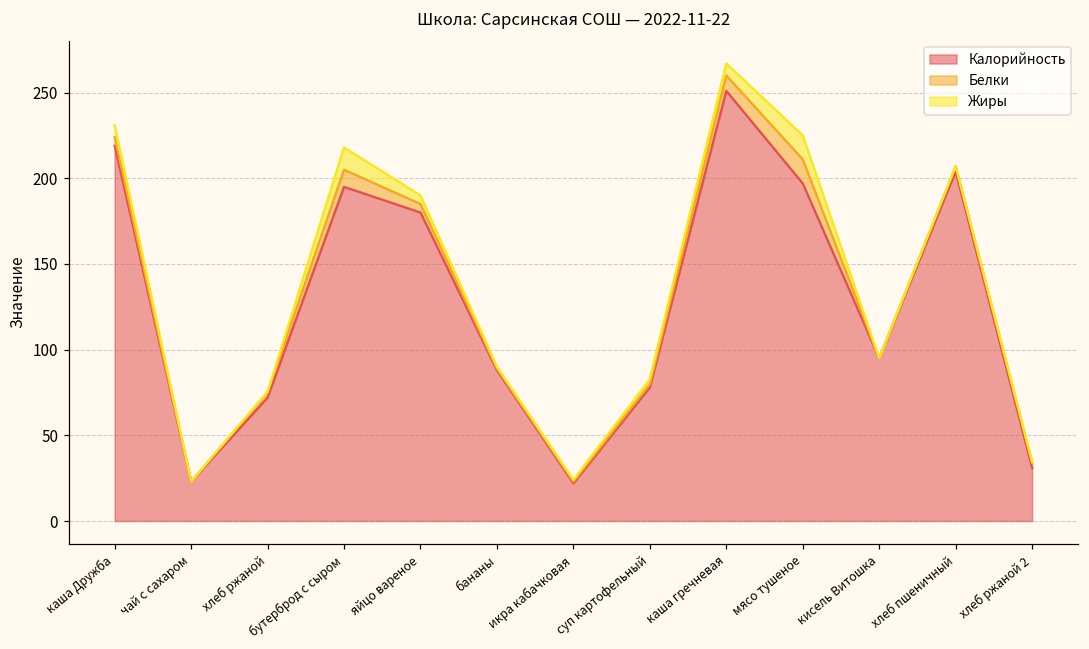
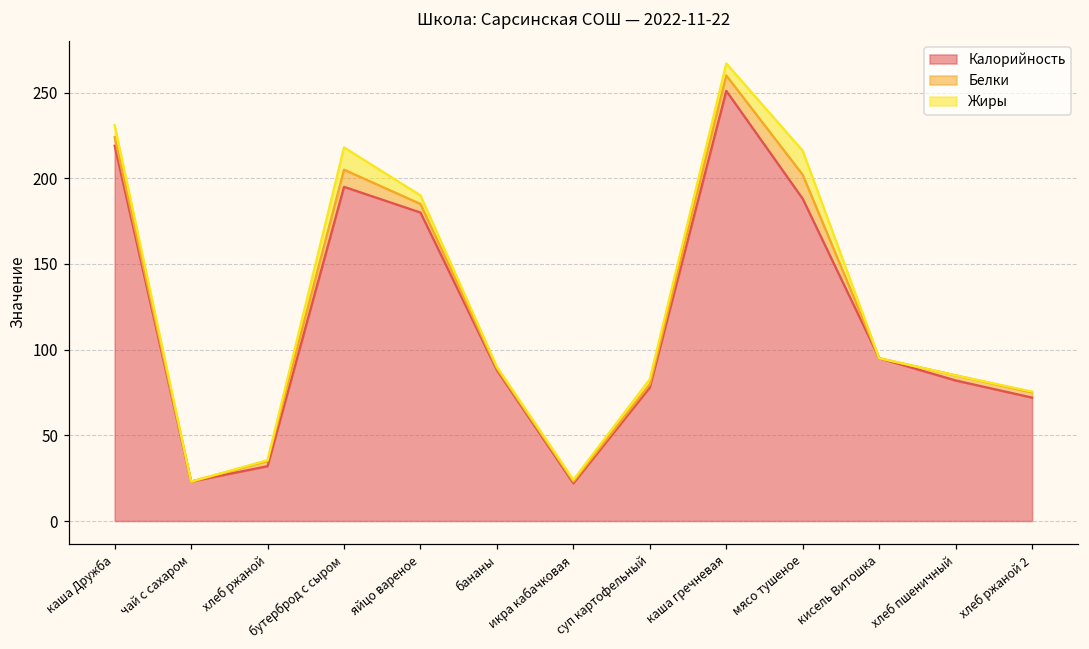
  {
    "Калорийность": {
      "каша Дружба": 219,
-     "хлеб ржаной": 72,
+     "хлеб ржаной": 32,
      "бутерброд с сыром": 195,
      "яйцо вареное": 180,
      "суп картофельный": 78,
      "каша гречневая": 251,
-     "мясо тушеное": 197,
-     "хлеб пшеничный": 204,
-     "хлеб ржаной 2": 31
+     "мясо тушеное": 188,
+     "хлеб пшеничный": 82,
+     "хлеб ржаной 2": 72
    }
  }
